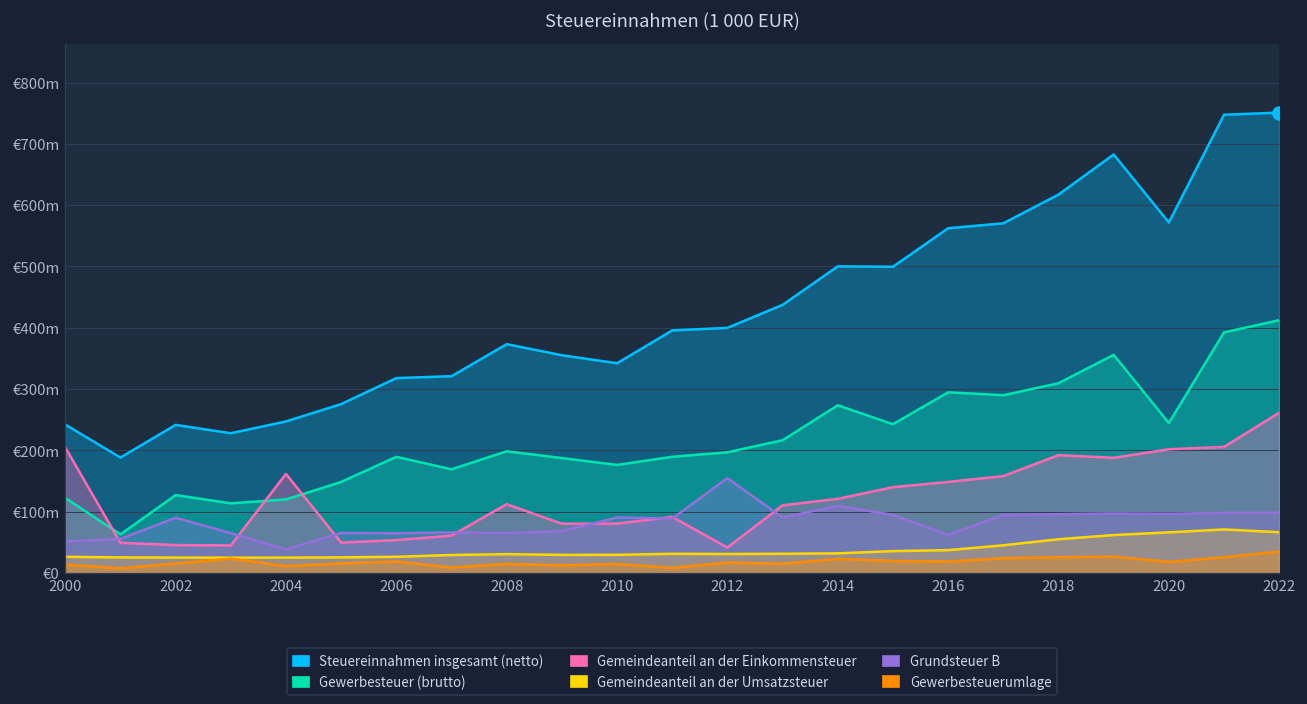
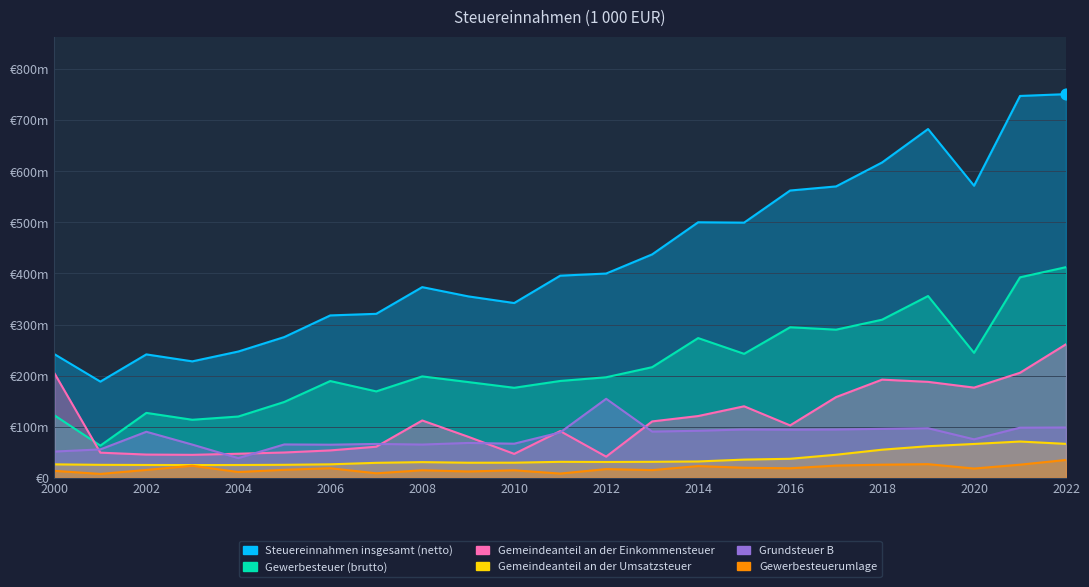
  {
    "Gemeindeanteil an der Einkommensteuer": {
      "2000": "€200m",
      "2002": "€50m",
-     "2004": "€160m",
+     "2004": "€50m",
      "2006": "€50m",
      "2008": "€110m",
-     "2010": "€80m",
+     "2010": "€50m",
      "2012": "€40m",
      "2014": "€120m",
-     "2016": "€150m",
+     "2016": "€100m",
      "2018": "€190m",
-     "2020": "€200m",
+     "2020": "€180m",
      "2022": "€260m"
    },
    "Grundsteuer B": {
      "2000": "€50m",
      "2002": "€90m",
      "2004": "€40m",
      "2006": "€60m",
      "2008": "€70m",
-     "2010": "€90m",
+     "2010": "€70m",
      "2012": "€150m",
-     "2014": "€110m",
-     "2016": "€60m",
+     "2014": "€90m",
+     "2016": "€90m",
      "2018": "€100m",
-     "2020": "€100m",
+     "2020": "€80m",
      "2022": "€100m"
    }
  }
